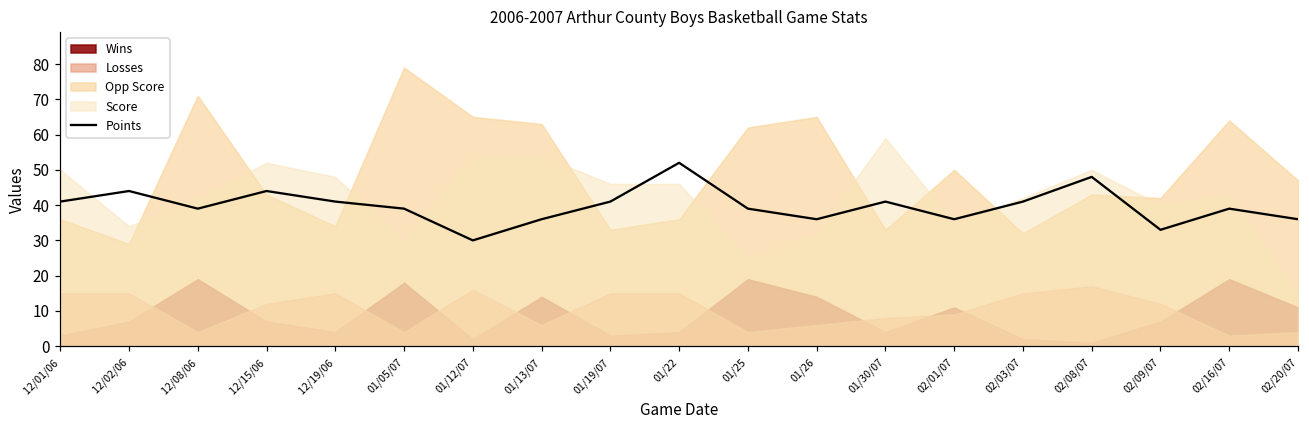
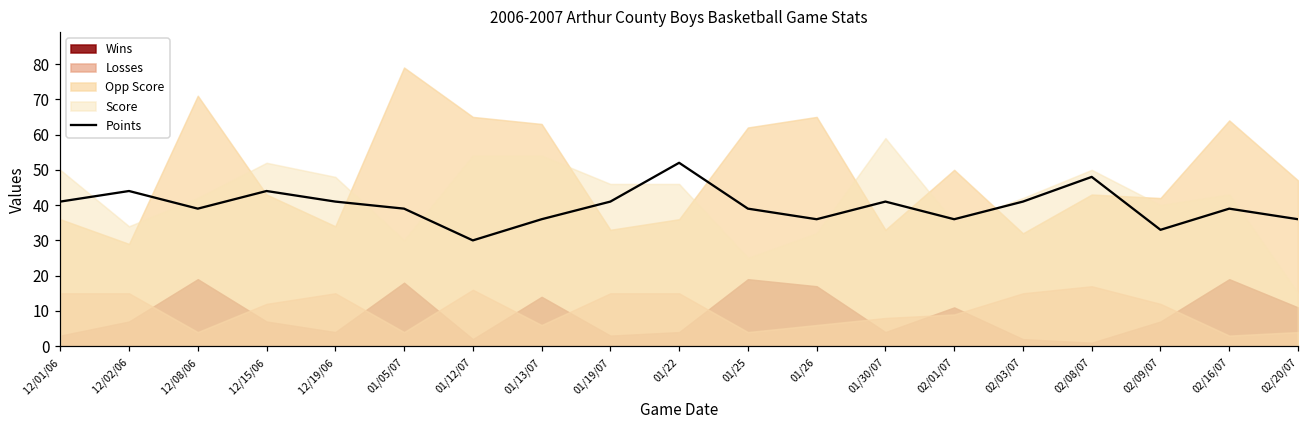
  {
    "Points": {
      "12/01/06": 41,
      "12/02/06": 44,
      "12/08/06": 39,
      "12/15/06": 44,
      "12/19/06": 41,
      "01/05/07": 39,
      "01/12/07": 30,
      "01/13/07": 36,
      "01/19/07": 41,
      "01/22": 52,
      "01/25": 39,
      "01/26": 36,
      "01/30/07": 41,
      "02/01/07": 36,
      "02/03/07": 41,
      "02/08/07": 48,
      "02/09/07": 33,
      "02/16/07": 39,
      "02/20/07": 36
    },
    "Wins": {
      "12/01/06": 3,
      "12/02/06": 7,
      "12/08/06": 19,
      "12/15/06": 7,
      "12/19/06": 4,
      "01/05/07": 18,
      "01/12/07": 2,
      "01/13/07": 14,
      "01/19/07": 3,
      "01/22": 4,
      "01/25": 19,
-     "01/26": 14,
+     "01/26": 17,
      "01/30/07": 4,
      "02/01/07": 11,
      "02/03/07": 2,
      "02/08/07": 1,
      "02/09/07": 7,
      "02/16/07": 19,
      "02/20/07": 11
    },
    "Losses": {
      "12/01/06": 15,
      "12/02/06": 15,
      "12/08/06": 4,
      "12/15/06": 12,
      "12/19/06": 15,
      "01/05/07": 4,
      "01/12/07": 16,
      "01/13/07": 6,
      "01/19/07": 15,
      "01/22": 15,
      "01/25": 4,
      "01/26": 6,
      "01/30/07": 8,
      "02/01/07": 9,
      "02/03/07": 15,
      "02/08/07": 17,
      "02/09/07": 12,
      "02/16/07": 3,
      "02/20/07": 4
    }
  }
